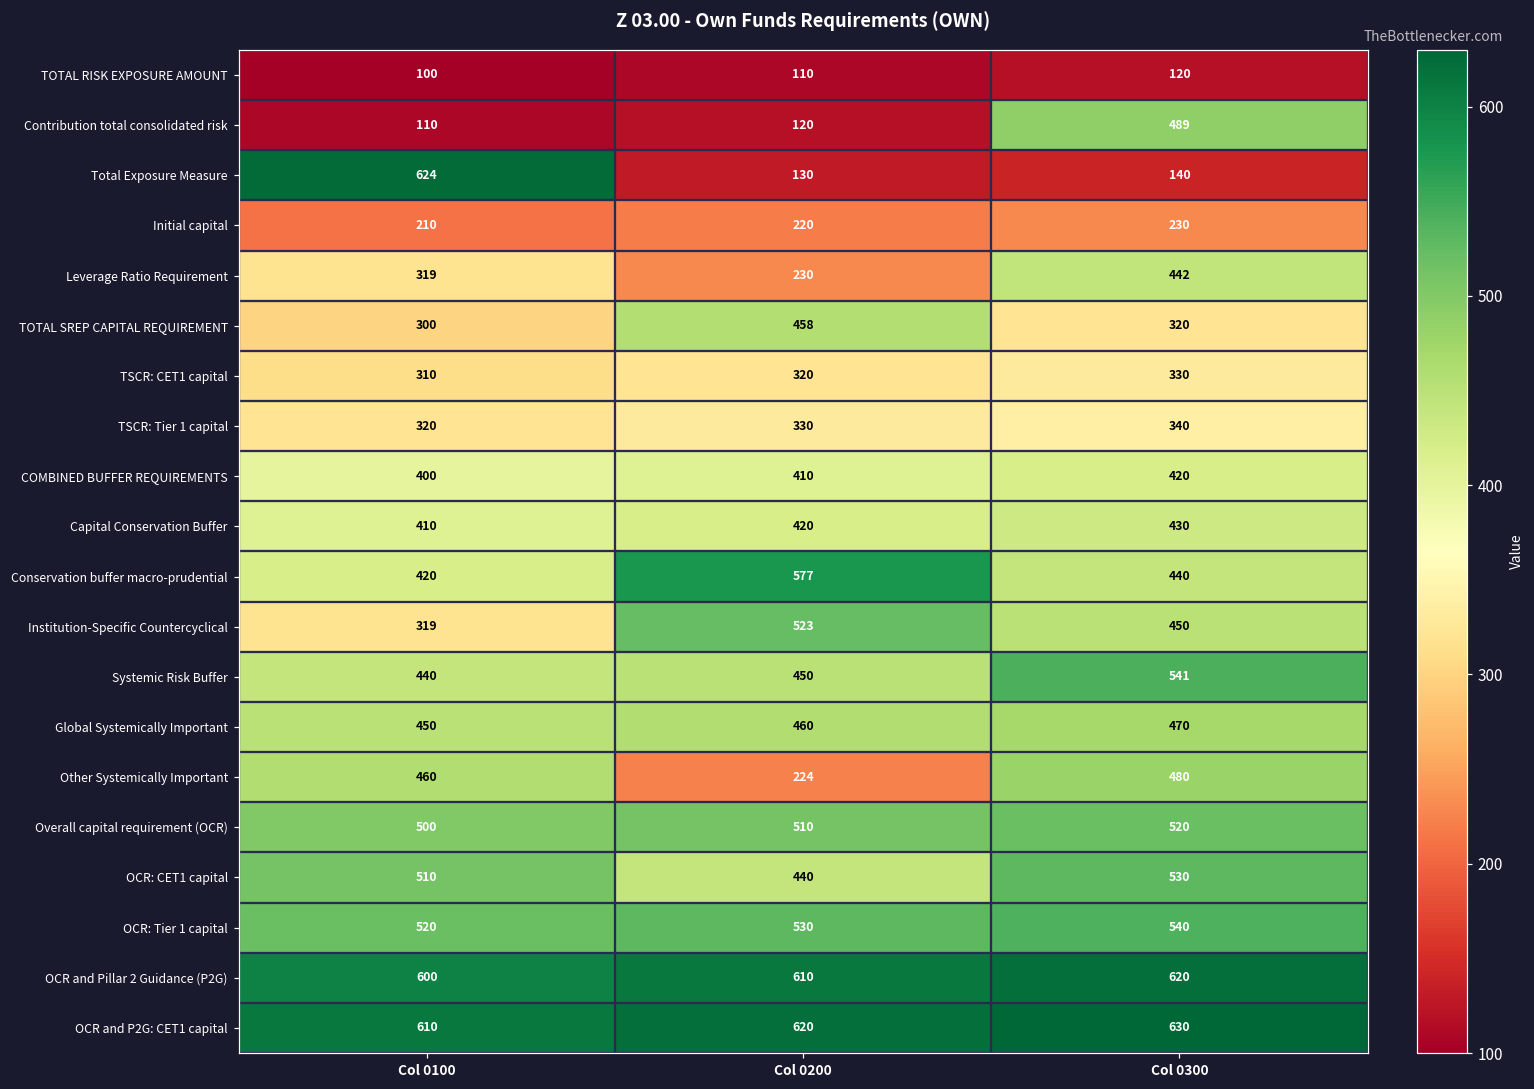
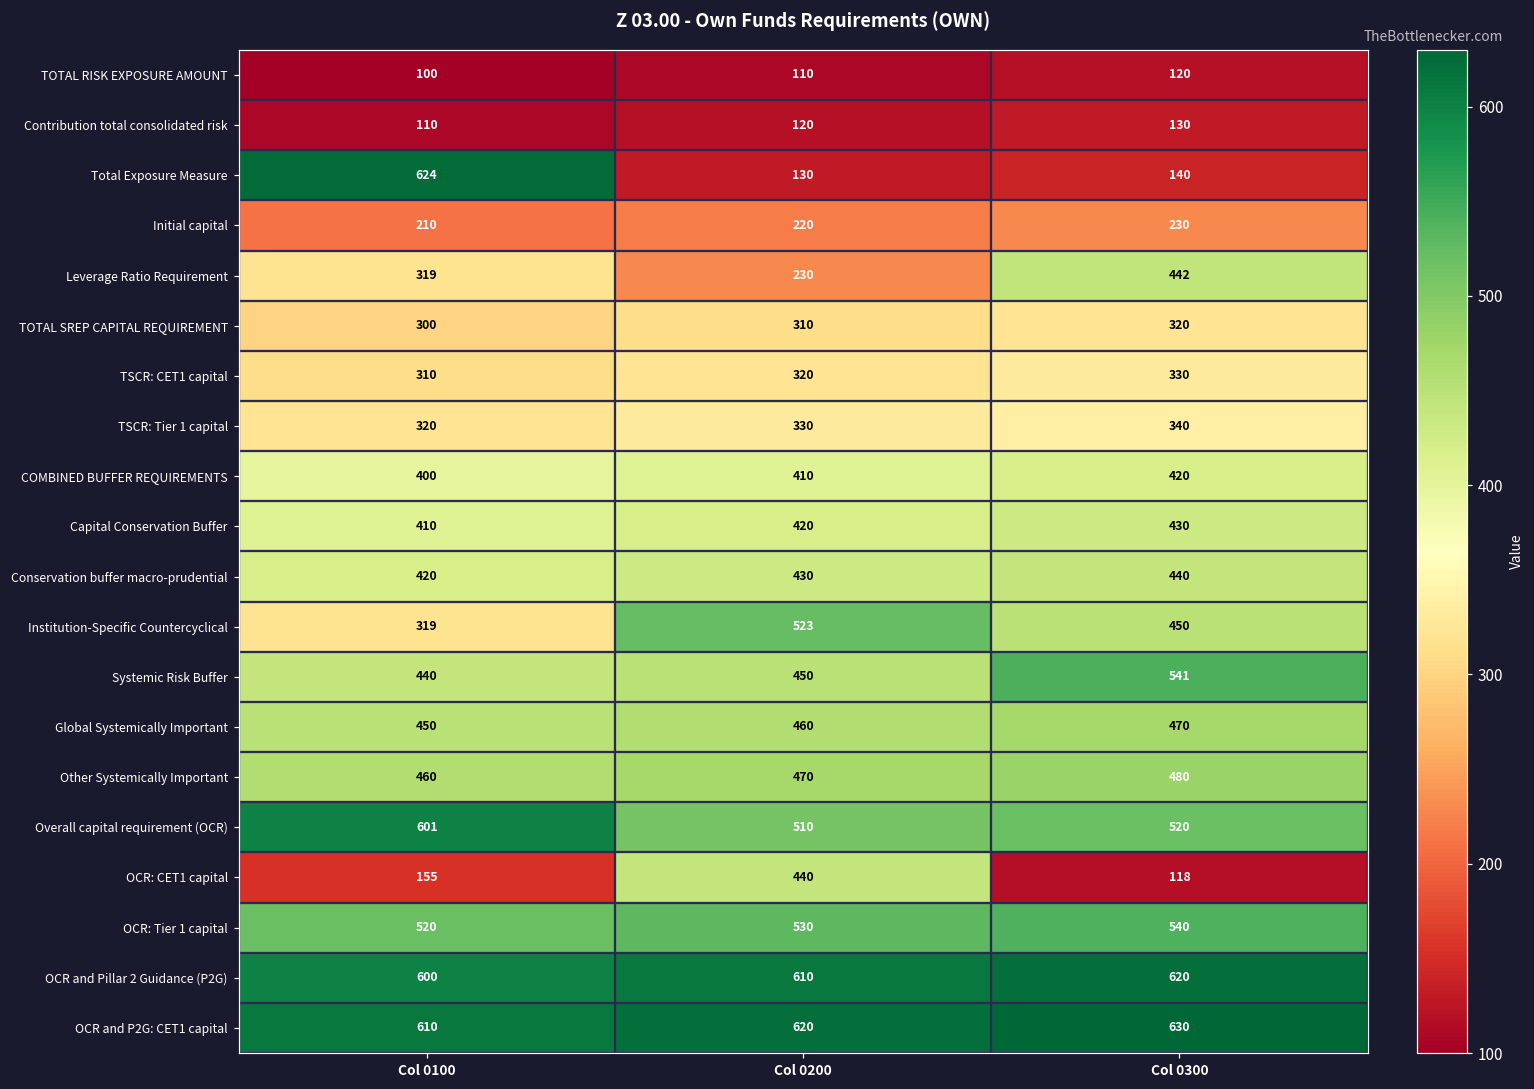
  {
    "TOTAL RISK EXPOSURE AMOUNT": {
      "Col 0100": 100,
      "Col 0200": 110,
      "Col 0300": 120
    },
    "Contribution total consolidated risk": {
      "Col 0100": 110,
      "Col 0200": 120,
-     "Col 0300": 489
+     "Col 0300": 130
    },
    "Total Exposure Measure": {
      "Col 0100": 624,
      "Col 0200": 130,
      "Col 0300": 140
    },
    "Initial capital": {
      "Col 0100": 210,
      "Col 0200": 220,
      "Col 0300": 230
    },
    "Leverage Ratio Requirement": {
      "Col 0100": 319,
      "Col 0200": 230,
      "Col 0300": 442
    },
    "TOTAL SREP CAPITAL REQUIREMENT": {
      "Col 0100": 300,
-     "Col 0200": 458,
+     "Col 0200": 310,
      "Col 0300": 320
    },
    "TSCR: CET1 capital": {
      "Col 0100": 310,
      "Col 0200": 320,
      "Col 0300": 330
    },
    "TSCR: Tier 1 capital": {
      "Col 0100": 320,
      "Col 0200": 330,
      "Col 0300": 340
    },
    "COMBINED BUFFER REQUIREMENTS": {
      "Col 0100": 400,
      "Col 0200": 410,
      "Col 0300": 420
    },
    "Capital Conservation Buffer": {
      "Col 0100": 410,
      "Col 0200": 420,
      "Col 0300": 430
    },
    "Conservation buffer macro-prudential": {
      "Col 0100": 420,
-     "Col 0200": 577,
+     "Col 0200": 430,
      "Col 0300": 440
    },
    "Institution-Specific Countercyclical": {
      "Col 0100": 319,
      "Col 0200": 523,
      "Col 0300": 450
    },
    "Systemic Risk Buffer": {
      "Col 0100": 440,
      "Col 0200": 450,
      "Col 0300": 541
    },
    "Global Systemically Important": {
      "Col 0100": 450,
      "Col 0200": 460,
      "Col 0300": 470
    },
    "Other Systemically Important": {
      "Col 0100": 460,
-     "Col 0200": 224,
+     "Col 0200": 470,
      "Col 0300": 480
    },
    "Overall capital requirement (OCR)": {
-     "Col 0100": 500,
+     "Col 0100": 601,
      "Col 0200": 510,
      "Col 0300": 520
    },
    "OCR: CET1 capital": {
-     "Col 0100": 510,
+     "Col 0100": 155,
      "Col 0200": 440,
-     "Col 0300": 530
+     "Col 0300": 118
    },
    "OCR: Tier 1 capital": {
      "Col 0100": 520,
      "Col 0200": 530,
      "Col 0300": 540
    },
    "OCR and Pillar 2 Guidance (P2G)": {
      "Col 0100": 600,
      "Col 0200": 610,
      "Col 0300": 620
    },
    "OCR and P2G: CET1 capital": {
      "Col 0100": 610,
      "Col 0200": 620,
      "Col 0300": 630
    }
  }
